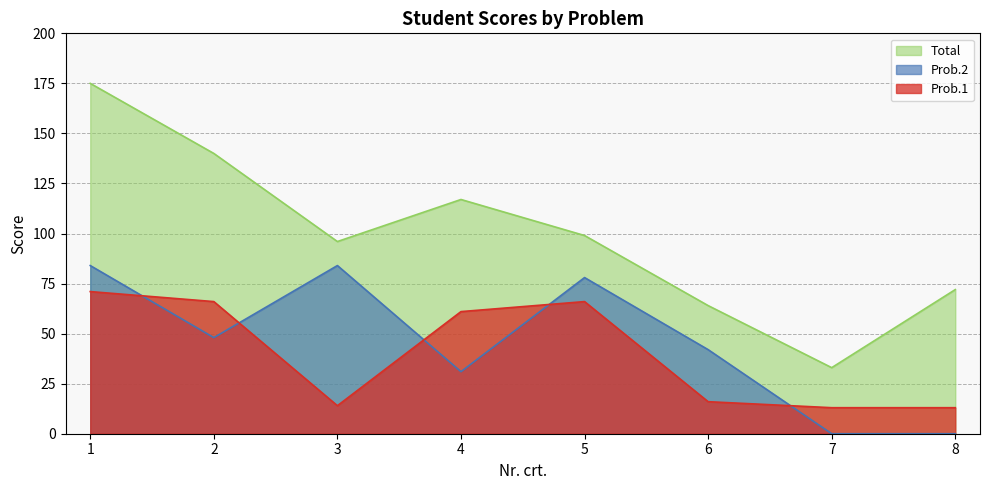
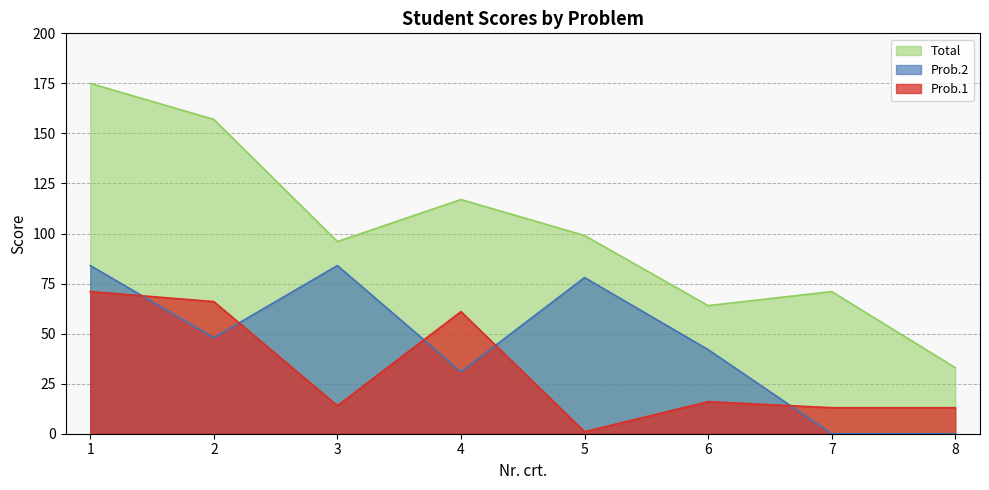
  {
    "Total": {
      "1": 175,
-     "2": 140,
+     "2": 157,
      "3": 96,
      "4": 117,
      "5": 99,
      "6": 64,
-     "7": 33,
-     "8": 72
+     "7": 71,
+     "8": 33
    },
    "Prob.2": {
      "1": 84,
      "2": 48,
      "3": 84,
      "4": 31,
      "5": 78,
      "6": 42,
      "7": 0,
      "8": 0
    },
    "Prob.1": {
      "1": 71,
      "2": 66,
      "3": 14,
      "4": 61,
-     "5": 66,
+     "5": 1,
      "6": 16,
      "7": 13,
      "8": 13
    }
  }
